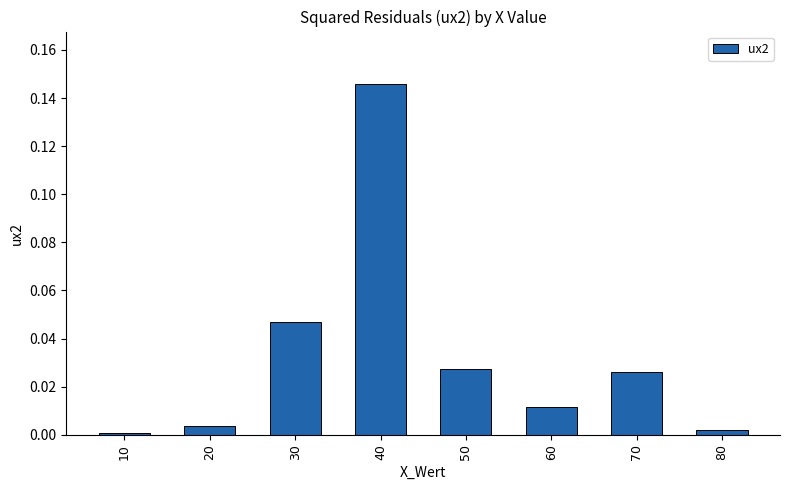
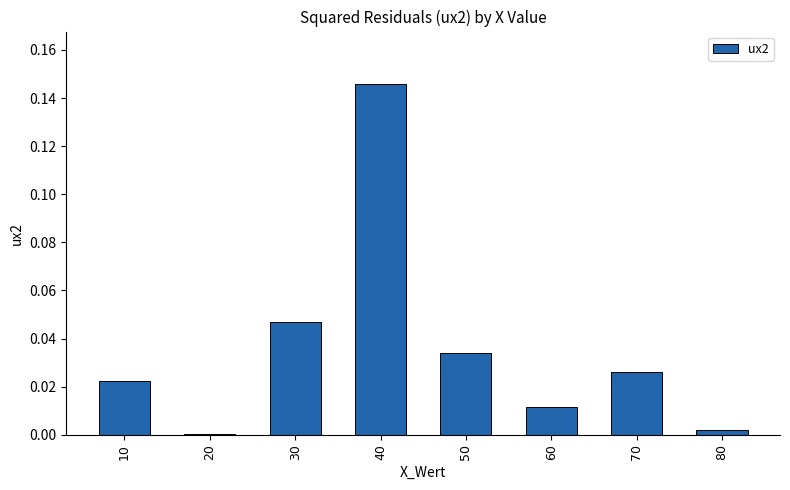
  {
-   "10": 0.001,
-   "20": 0.004,
+   "10": 0.022,
+   "20": 0.000,
    "30": 0.047,
    "40": 0.146,
-   "50": 0.027,
+   "50": 0.034,
    "60": 0.011,
    "70": 0.026,
    "80": 0.002
  }
